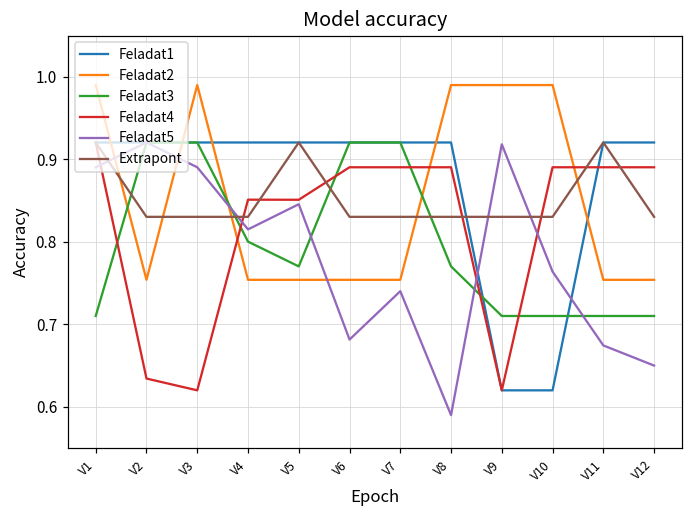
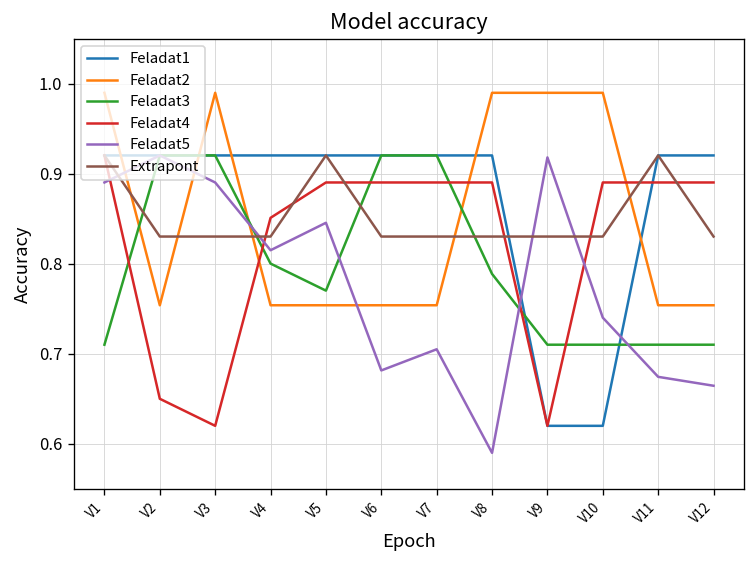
  {
    "Feladat1": {
      "V4": 0.92,
      "V8": 0.92,
      "V10": 0.62,
      "V12": 0.92
    },
    "Feladat2": {
      "V2": 0.75,
      "V3": 0.99,
      "V4": 0.75,
      "V5": 0.75,
      "V6": 0.75,
      "V7": 0.75,
      "V8": 0.99,
      "V9": 0.99,
      "V10": 0.99,
      "V11": 0.75,
      "V12": 0.75
    },
    "Feladat3": {
      "V1": 0.71,
      "V4": 0.80,
      "V5": 0.77,
-     "V8": 0.77,
+     "V8": 0.79,
      "V9": 0.71,
      "V10": 0.71,
      "V11": 0.71,
      "V12": 0.71
    },
    "Feladat4": {
-     "V2": 0.63,
+     "V2": 0.65,
      "V3": 0.62,
      "V4": 0.85,
-     "V5": 0.85,
+     "V5": 0.89,
      "V6": 0.89,
      "V7": 0.89,
      "V8": 0.89,
      "V10": 0.89,
      "V11": 0.89,
      "V12": 0.89
    },
    "Feladat5": {
      "V3": 0.89,
      "V4": 0.82,
      "V5": 0.85,
      "V6": 0.68,
-     "V7": 0.74,
+     "V7": 0.71,
      "V8": 0.59,
      "V9": 0.92,
-     "V10": 0.76,
+     "V10": 0.74,
      "V11": 0.67,
-     "V12": 0.65
+     "V12": 0.66
    },
    "Extrapont": {
      "V2": 0.83,
      "V3": 0.83,
      "V4": 0.83,
      "V6": 0.83,
      "V7": 0.83,
      "V8": 0.83,
      "V9": 0.83,
      "V10": 0.83,
      "V12": 0.83
    }
  }
